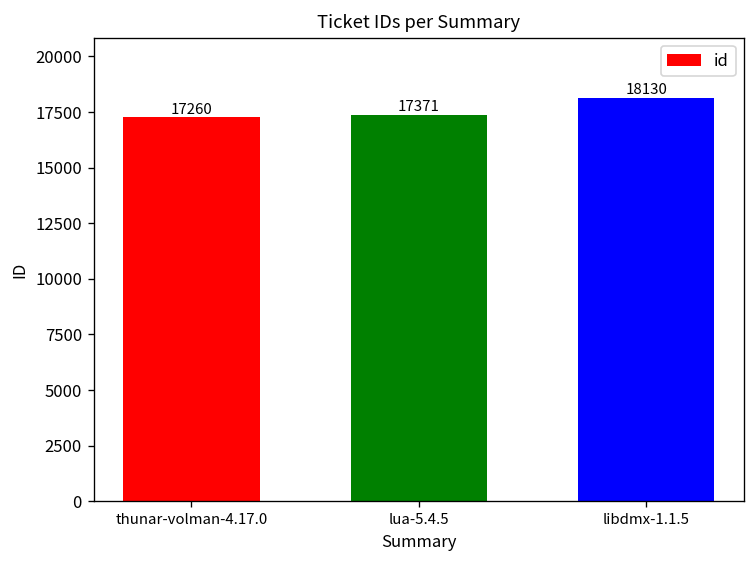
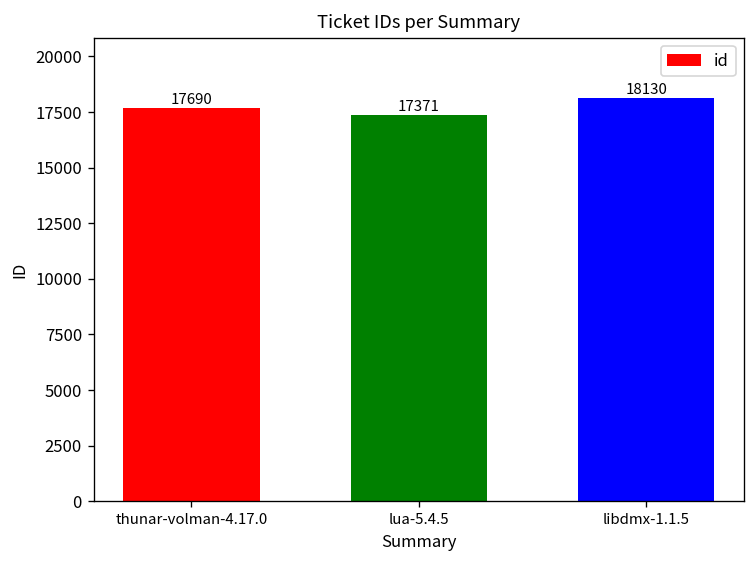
  {
-   "thunar-volman-4.17.0": 17260,
+   "thunar-volman-4.17.0": 17690,
    "lua-5.4.5": 17371,
    "libdmx-1.1.5": 18130
  }
